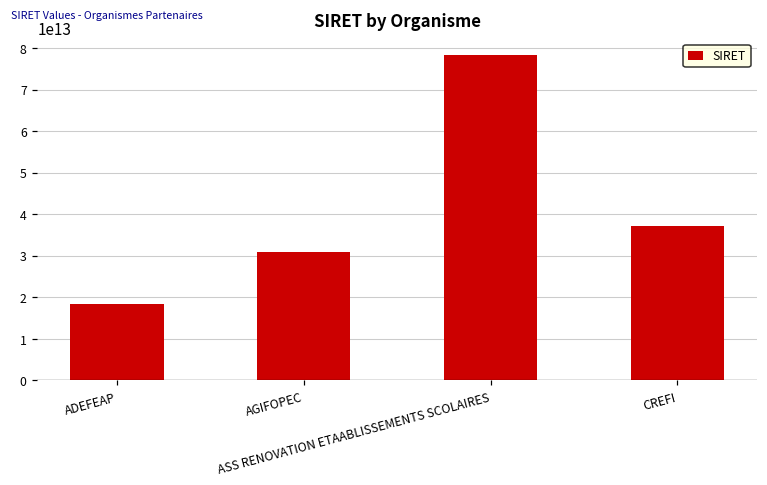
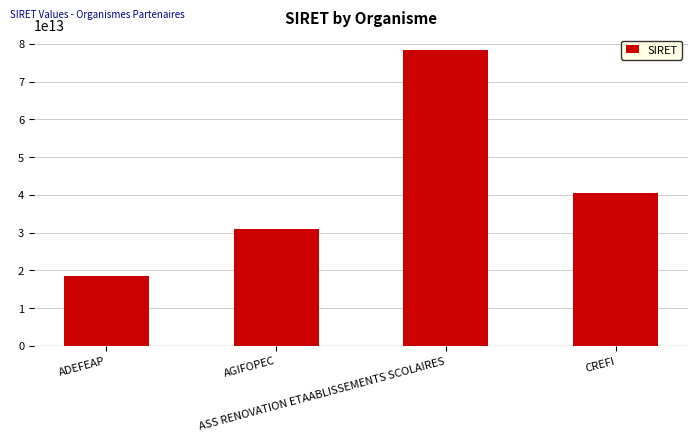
  {
    "ADEFEAP": 19000000000000,
    "AGIFOPEC": 31000000000000,
    "ASS RENOVATION ETAABLISSEMENTS SCOLAIRES": 78000000000000,
-   "CREFI": 37000000000000
+   "CREFI": 40000000000000
  }
